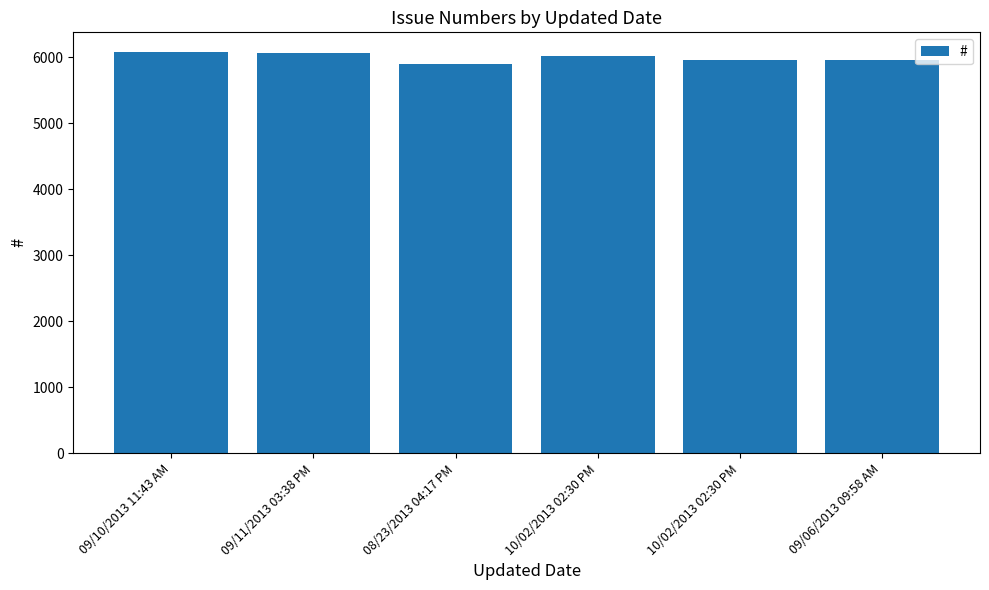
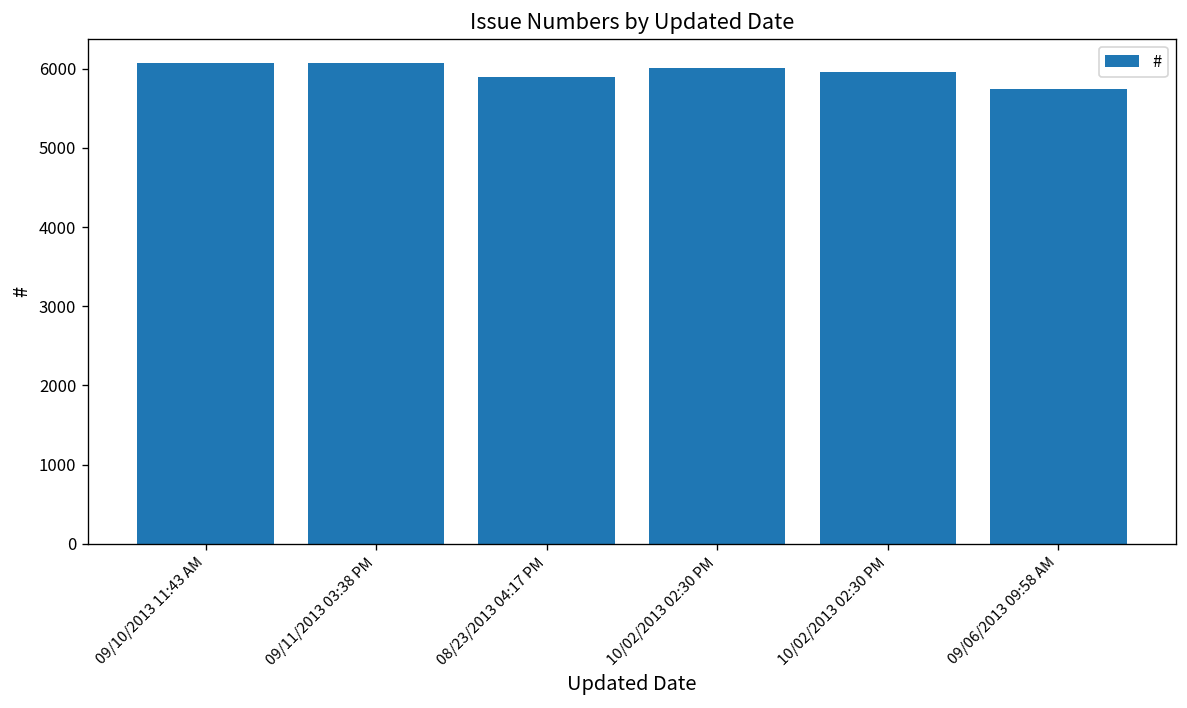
  {
    "09/10/2013 11:43 AM": 6100,
    "09/11/2013 03:38 PM": 6100,
    "08/23/2013 04:17 PM": 5900,
-   "09/06/2013 09:58 AM": 6000
+   "09/06/2013 09:58 AM": 5700
  }
